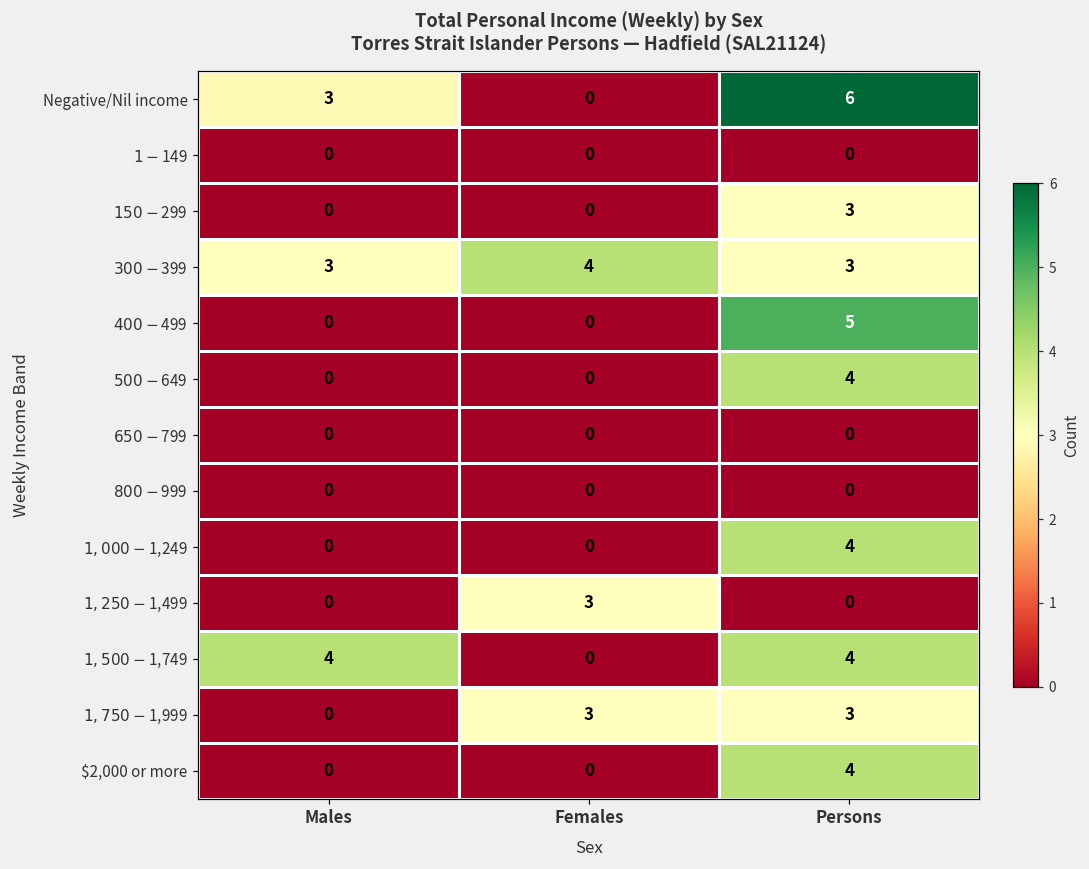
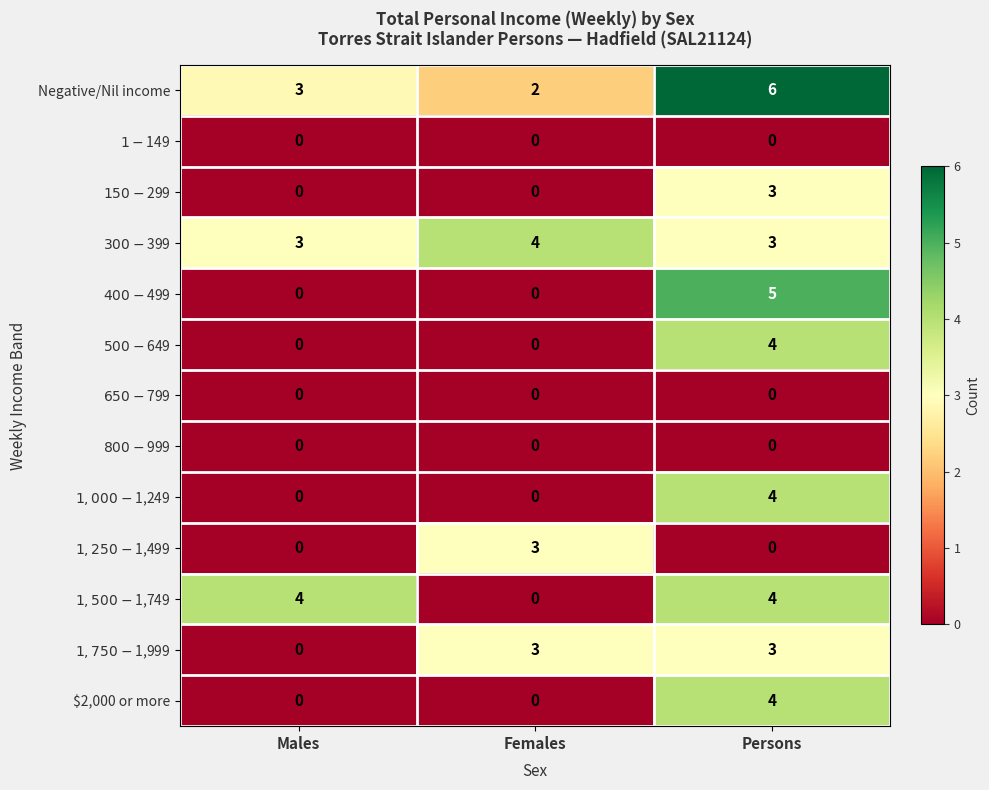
  {
    "Negative/Nil income": {
      "Males": 3,
-     "Females": 0,
+     "Females": 2,
      "Persons": 6
    },
    "$2,000 or more": {
      "Males": 0,
      "Females": 0,
      "Persons": 4
    }
  }
